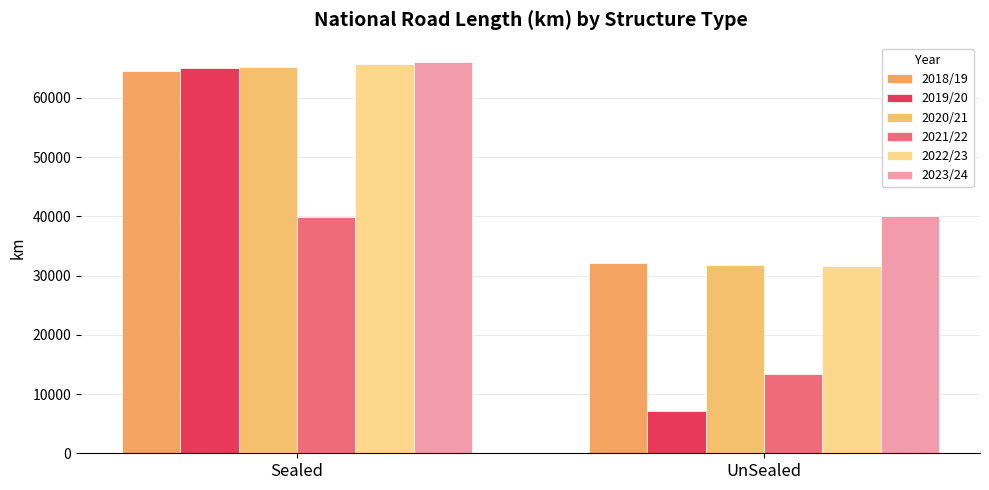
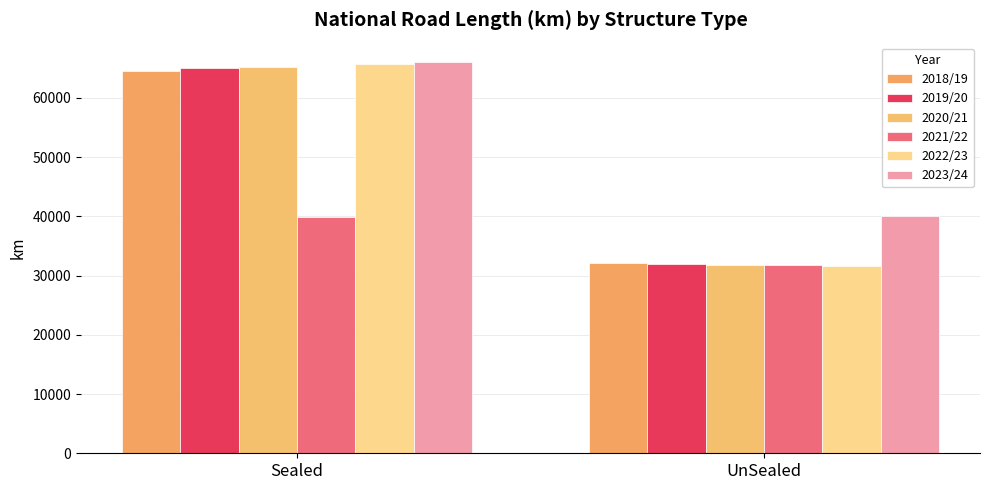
  {
    "2019/20": {
      "Sealed": 65000,
-     "UnSealed": 7000
+     "UnSealed": 32000
    },
    "2021/22": {
      "Sealed": 40000,
-     "UnSealed": 13000
+     "UnSealed": 32000
    },
    "2023/24": {
      "Sealed": 66000,
      "UnSealed": 40000
    }
  }
